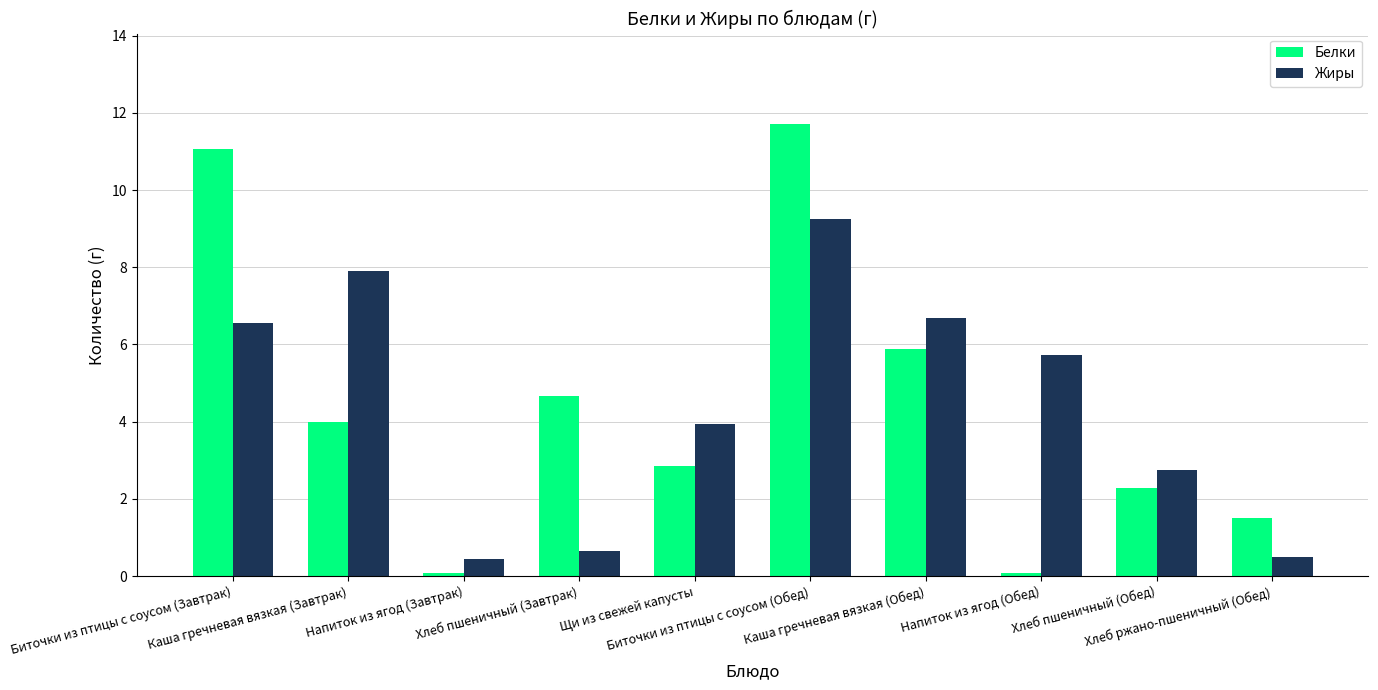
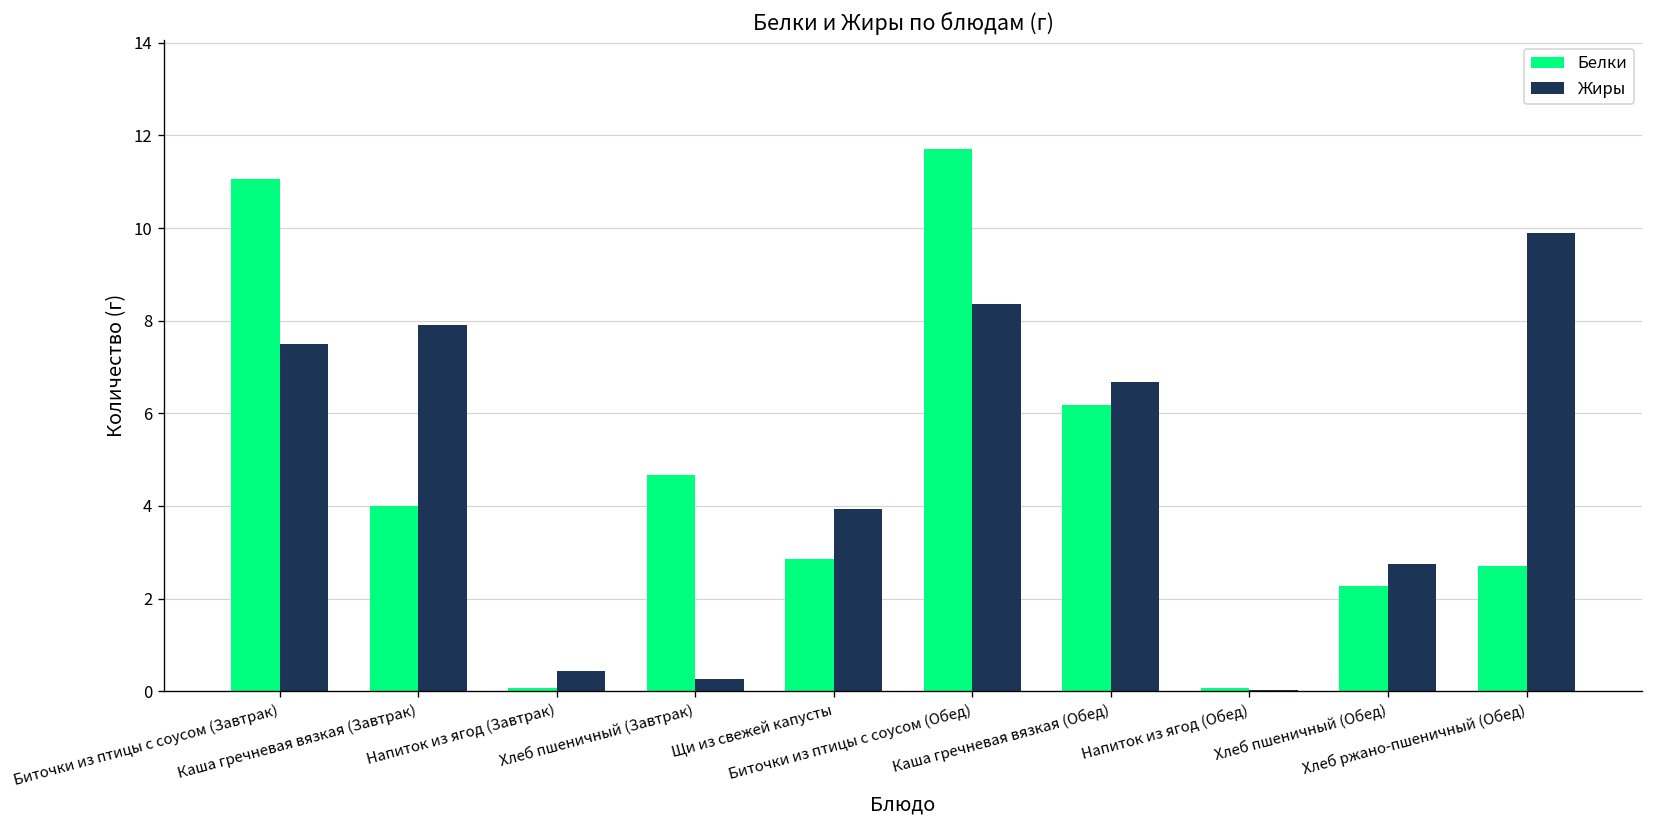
  {
    "Белки": {
      "Биточки из птицы с соусом (Завтрак)": 11.1,
      "Каша гречневая вязкая (Завтрак)": 4.0,
      "Напиток из ягод (Завтрак)": 0.1,
      "Хлеб пшеничный (Завтрак)": 4.7,
      "Щи из свежей капусты": 2.9,
      "Биточки из птицы с соусом (Обед)": 11.7,
-     "Каша гречневая вязкая (Обед)": 5.9,
+     "Каша гречневая вязкая (Обед)": 6.2,
      "Напиток из ягод (Обед)": 0.1,
      "Хлеб пшеничный (Обед)": 2.3,
-     "Хлеб ржано-пшеничный (Обед)": 1.5
+     "Хлеб ржано-пшеничный (Обед)": 2.7
    },
    "Жиры": {
-     "Биточки из птицы с соусом (Завтрак)": 6.6,
+     "Биточки из птицы с соусом (Завтрак)": 7.5,
      "Каша гречневая вязкая (Завтрак)": 7.9,
      "Напиток из ягод (Завтрак)": 0.4,
-     "Хлеб пшеничный (Завтрак)": 0.6,
+     "Хлеб пшеничный (Завтрак)": 0.3,
      "Щи из свежей капусты": 3.9,
-     "Биточки из птицы с соусом (Обед)": 9.3,
+     "Биточки из птицы с соусом (Обед)": 8.4,
      "Каша гречневая вязкая (Обед)": 6.7,
-     "Напиток из ягод (Обед)": 5.7,
+     "Напиток из ягод (Обед)": 0.0,
      "Хлеб пшеничный (Обед)": 2.7,
-     "Хлеб ржано-пшеничный (Обед)": 0.5
+     "Хлеб ржано-пшеничный (Обед)": 9.9
    }
  }
